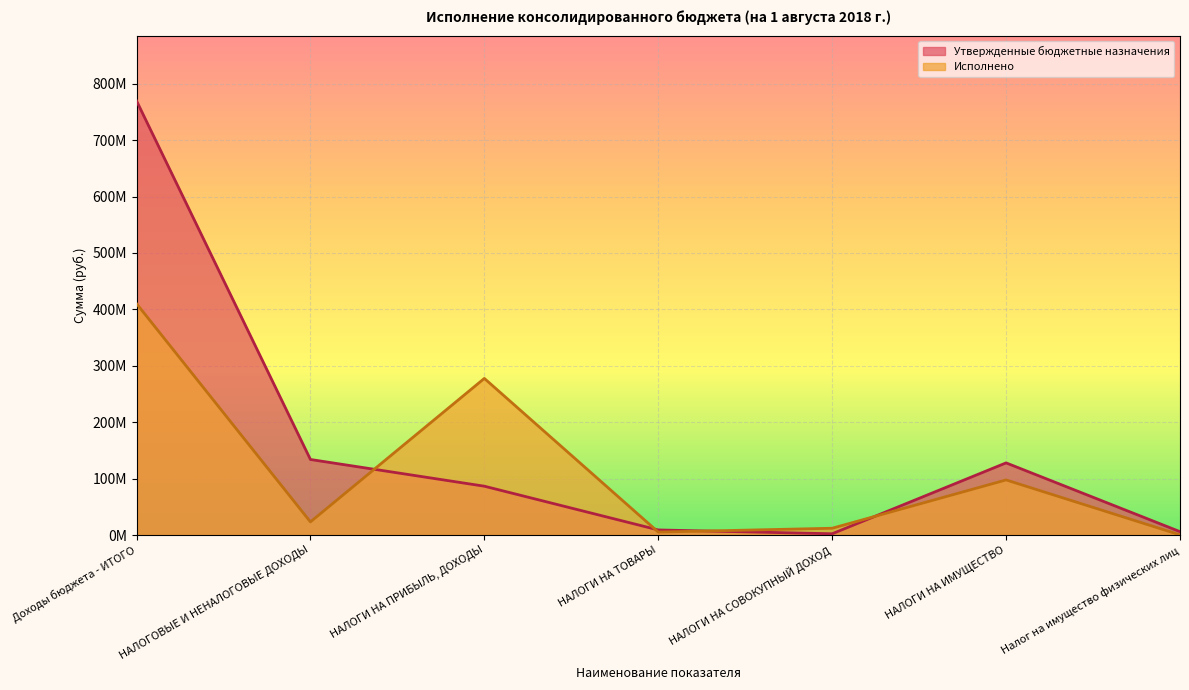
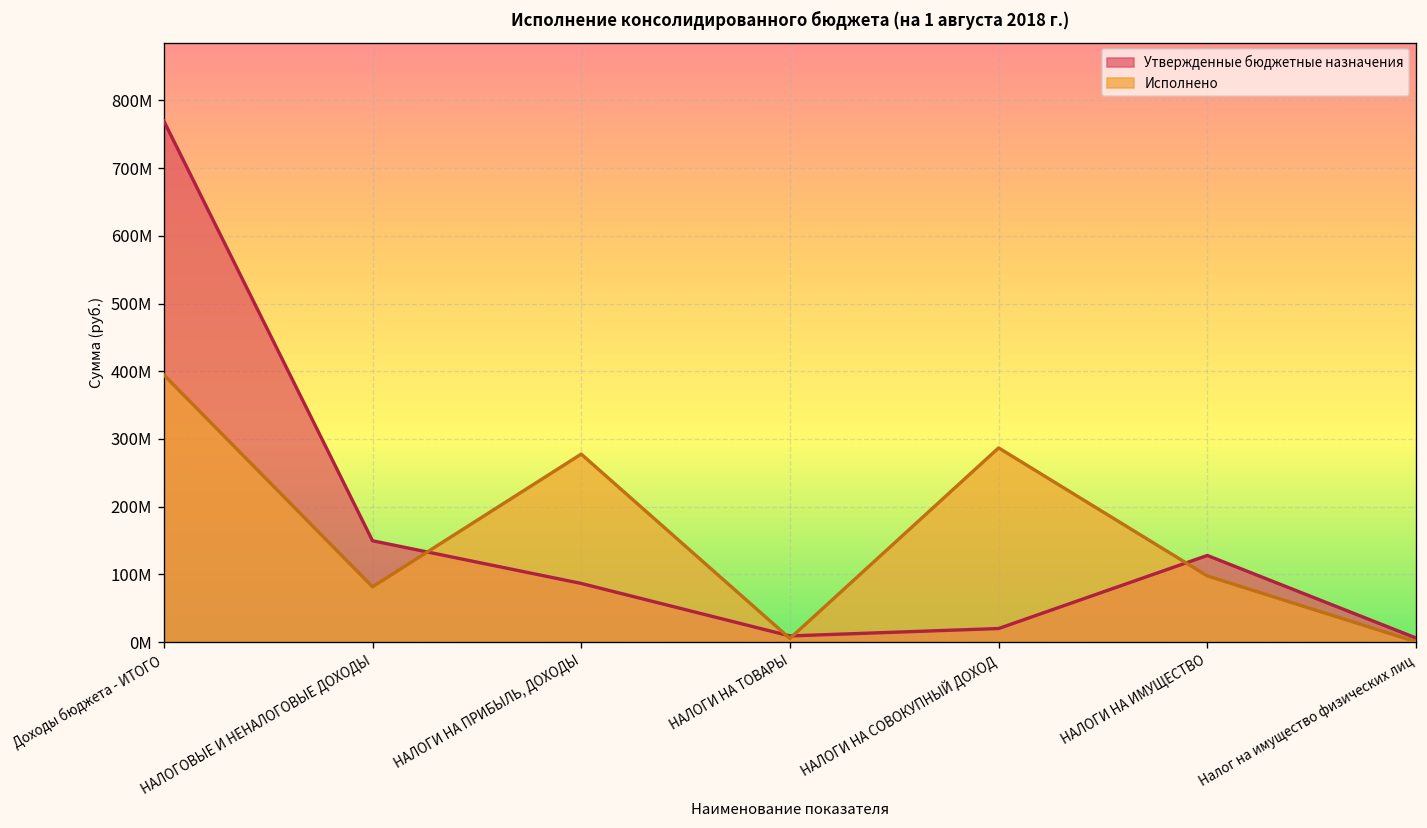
  {
    "Утвержденные бюджетные назначения": {
      "Доходы бюджета - ИТОГО": 770000000,
-     "НАЛОГОВЫЕ И НЕНАЛОГОВЫЕ ДОХОДЫ": 130000000,
+     "НАЛОГОВЫЕ И НЕНАЛОГОВЫЕ ДОХОДЫ": 150000000,
      "НАЛОГИ НА ПРИБЫЛЬ, ДОХОДЫ": 90000000,
-     "НАЛОГИ НА СОВОКУПНЫЙ ДОХОД": 0,
+     "НАЛОГИ НА СОВОКУПНЫЙ ДОХОД": 20000000,
      "НАЛОГИ НА ИМУЩЕСТВО": 130000000,
      "Налог на имущество физических лиц": 10000000
    },
    "Исполнено": {
-     "Доходы бюджета - ИТОГО": 410000000,
-     "НАЛОГОВЫЕ И НЕНАЛОГОВЫЕ ДОХОДЫ": 20000000,
+     "Доходы бюджета - ИТОГО": 390000000,
+     "НАЛОГОВЫЕ И НЕНАЛОГОВЫЕ ДОХОДЫ": 80000000,
      "НАЛОГИ НА ПРИБЫЛЬ, ДОХОДЫ": 280000000,
-     "НАЛОГИ НА СОВОКУПНЫЙ ДОХОД": 10000000,
+     "НАЛОГИ НА СОВОКУПНЫЙ ДОХОД": 290000000,
      "НАЛОГИ НА ИМУЩЕСТВО": 100000000,
      "Налог на имущество физических лиц": 0
    }
  }
